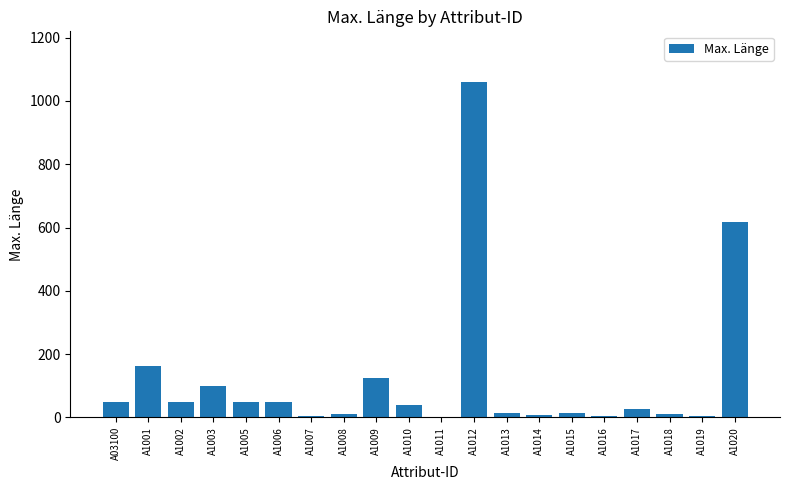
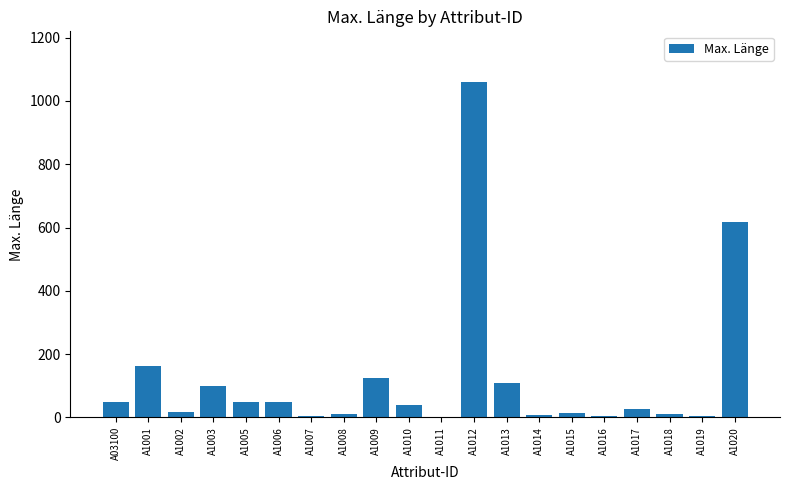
  {
    "A03100": 50,
    "A1001": 160,
-   "A1002": 50,
+   "A1002": 20,
    "A1003": 100,
    "A1005": 50,
    "A1006": 50,
    "A1008": 10,
    "A1009": 130,
    "A1010": 40,
    "A1012": 1060,
-   "A1013": 10,
+   "A1013": 110,
    "A1014": 10,
    "A1015": 10,
    "A1017": 30,
    "A1018": 10,
    "A1020": 620
  }
